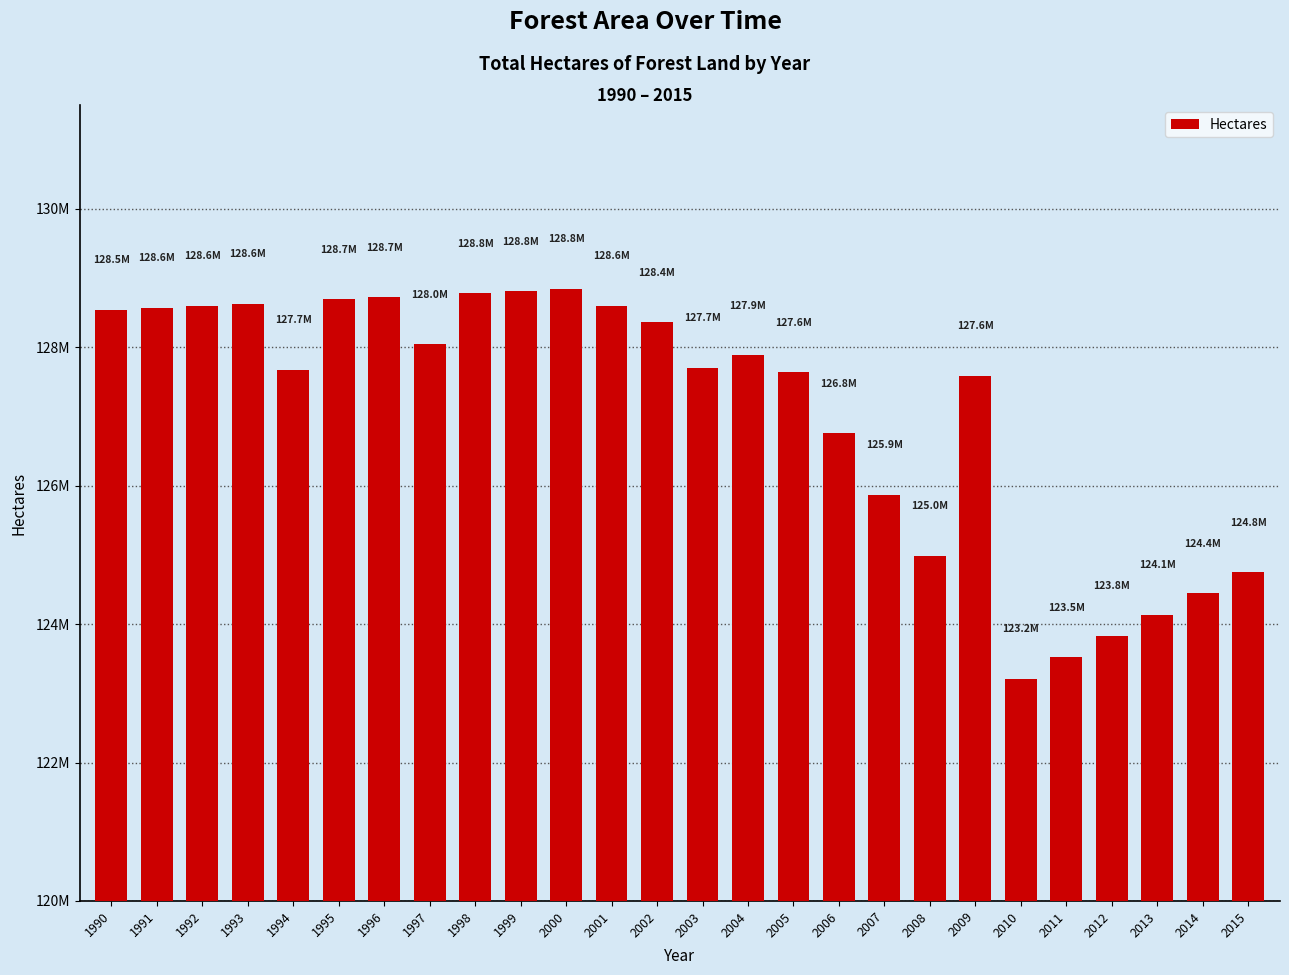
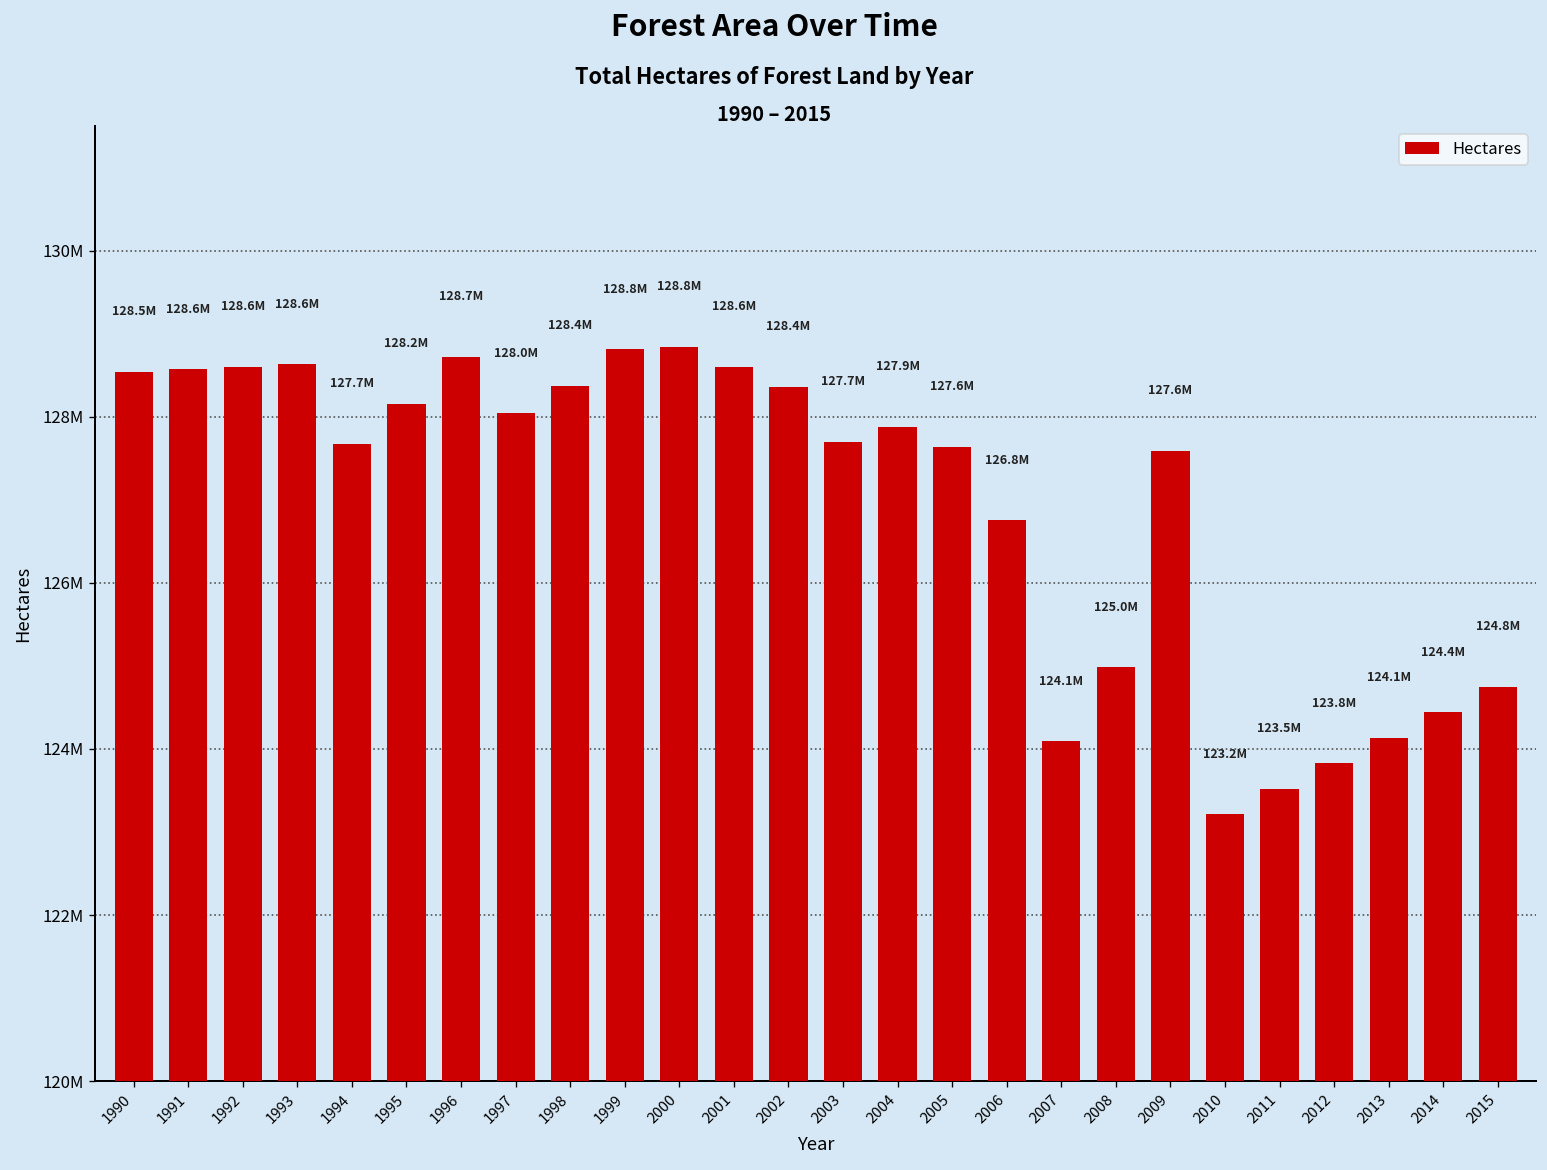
  {
-   "1995": "128.7M",
-   "1998": "128.8M",
-   "2007": "125.9M"
+   "1995": "128.2M",
+   "1998": "128.4M",
+   "2007": "124.1M"
  }
